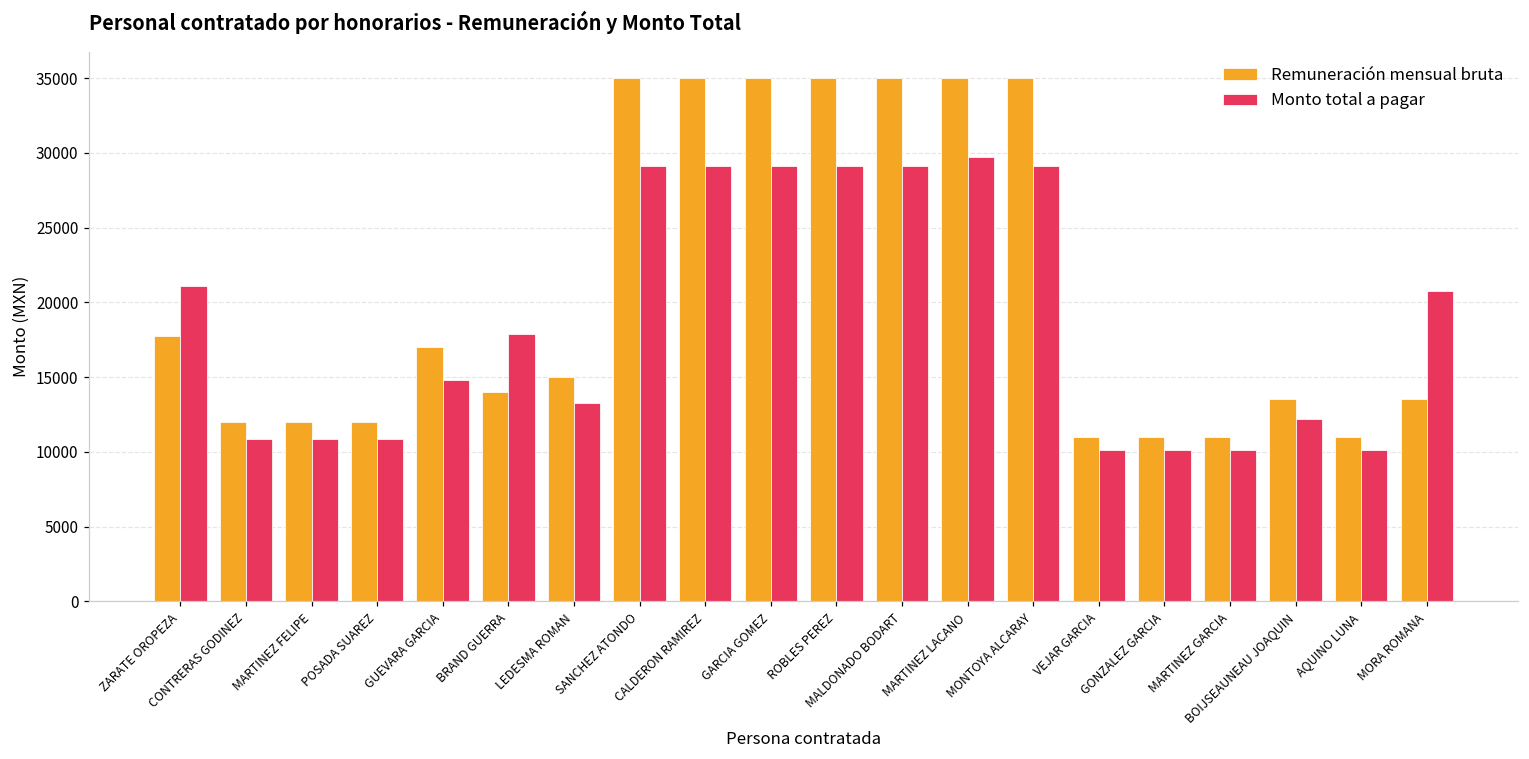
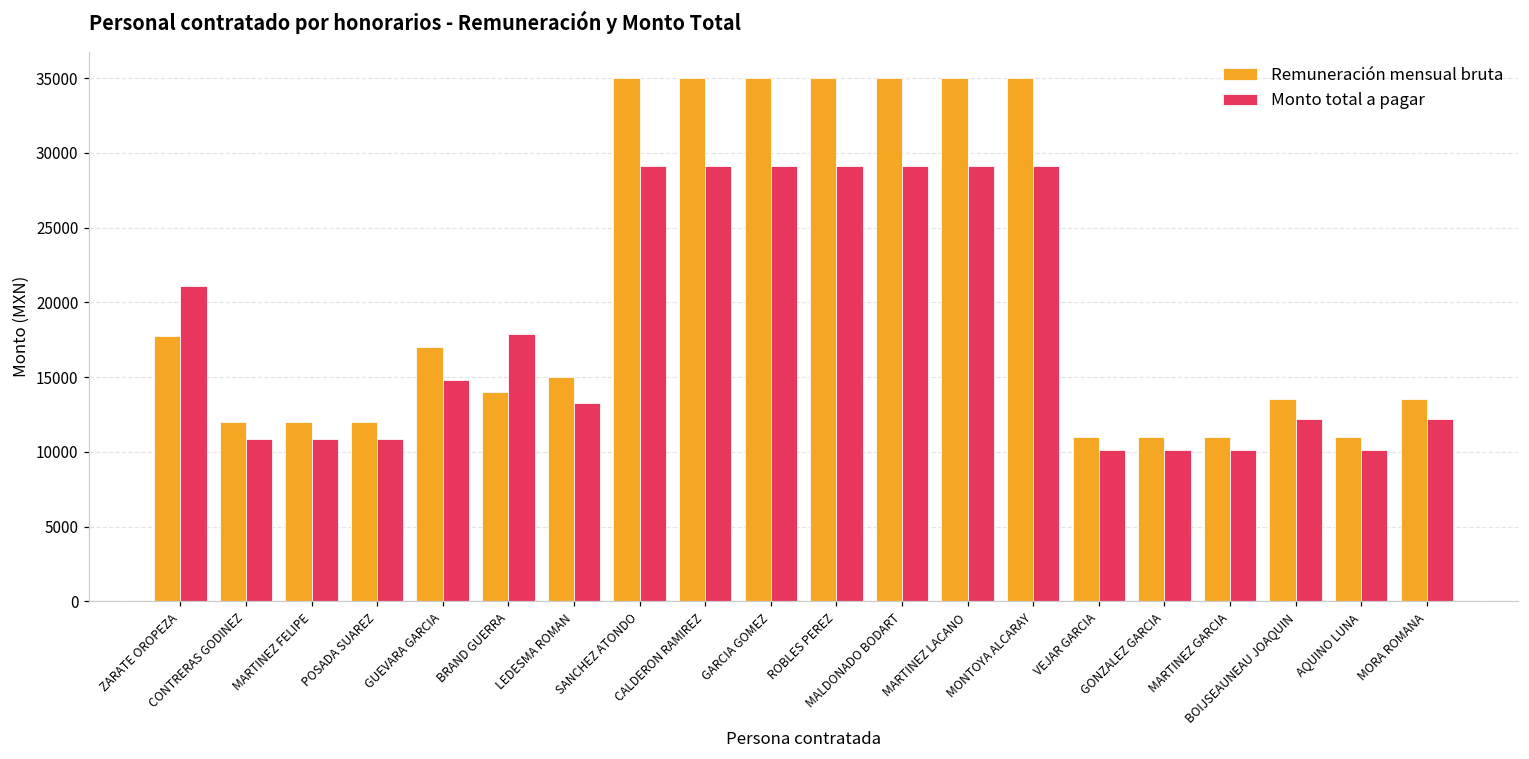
  {
    "Remuneración mensual bruta": {
      "ZARATE OROPEZA": 17700,
      "CONTRERAS GODINEZ": 12000,
      "MARTINEZ FELIPE": 12000,
      "POSADA SUAREZ": 12000,
      "GUEVARA GARCIA": 17000,
      "BRAND GUERRA": 14000,
      "LEDESMA ROMAN": 15000,
      "SANCHEZ ATONDO": 35000,
      "CALDERON RAMIREZ": 35000,
      "GARCIA GOMEZ": 35000,
      "ROBLES PEREZ": 35000,
      "MALDONADO BODART": 35000,
      "MARTINEZ LACANO": 35000,
      "MONTOYA ALCARAY": 35000,
      "VEJAR GARCIA": 11000,
      "GONZALEZ GARCIA": 11000,
      "MARTINEZ GARCIA": 11000,
      "BOIJSEAUNEAU JOAQUIN": 13500,
      "AQUINO LUNA": 11000,
      "MORA ROMANA": 13500
    },
    "Monto total a pagar": {
      "ZARATE OROPEZA": 21100,
      "CONTRERAS GODINEZ": 10800,
      "MARTINEZ FELIPE": 10800,
      "POSADA SUAREZ": 10800,
      "GUEVARA GARCIA": 14800,
      "BRAND GUERRA": 17900,
      "LEDESMA ROMAN": 13200,
      "SANCHEZ ATONDO": 29100,
      "CALDERON RAMIREZ": 29100,
      "GARCIA GOMEZ": 29100,
      "ROBLES PEREZ": 29100,
      "MALDONADO BODART": 29100,
-     "MARTINEZ LACANO": 29700,
+     "MARTINEZ LACANO": 29100,
      "MONTOYA ALCARAY": 29100,
      "VEJAR GARCIA": 10100,
      "GONZALEZ GARCIA": 10100,
      "MARTINEZ GARCIA": 10100,
      "BOIJSEAUNEAU JOAQUIN": 12200,
      "AQUINO LUNA": 10100,
-     "MORA ROMANA": 20800
+     "MORA ROMANA": 12200
    }
  }
